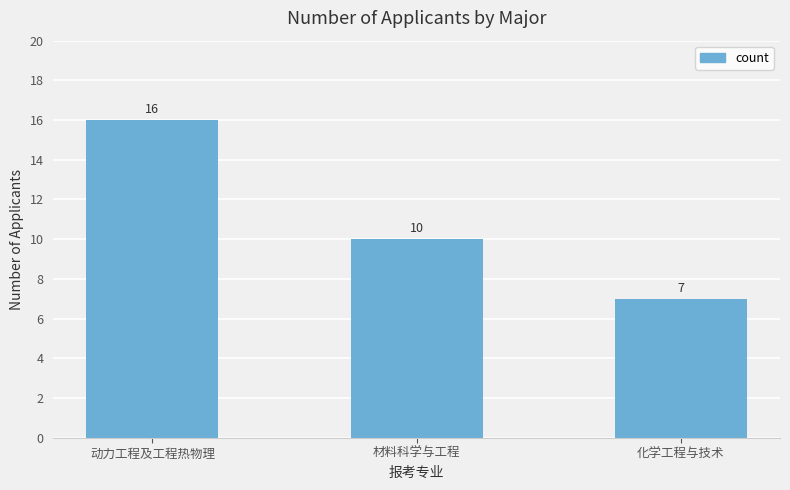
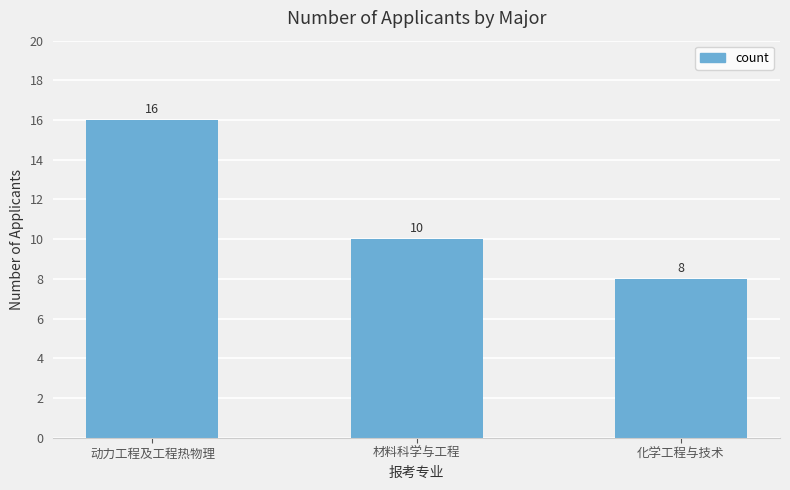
  {
    "动力工程及工程热物理": 16,
    "材料科学与工程": 10,
-   "化学工程与技术": 7
+   "化学工程与技术": 8
  }
